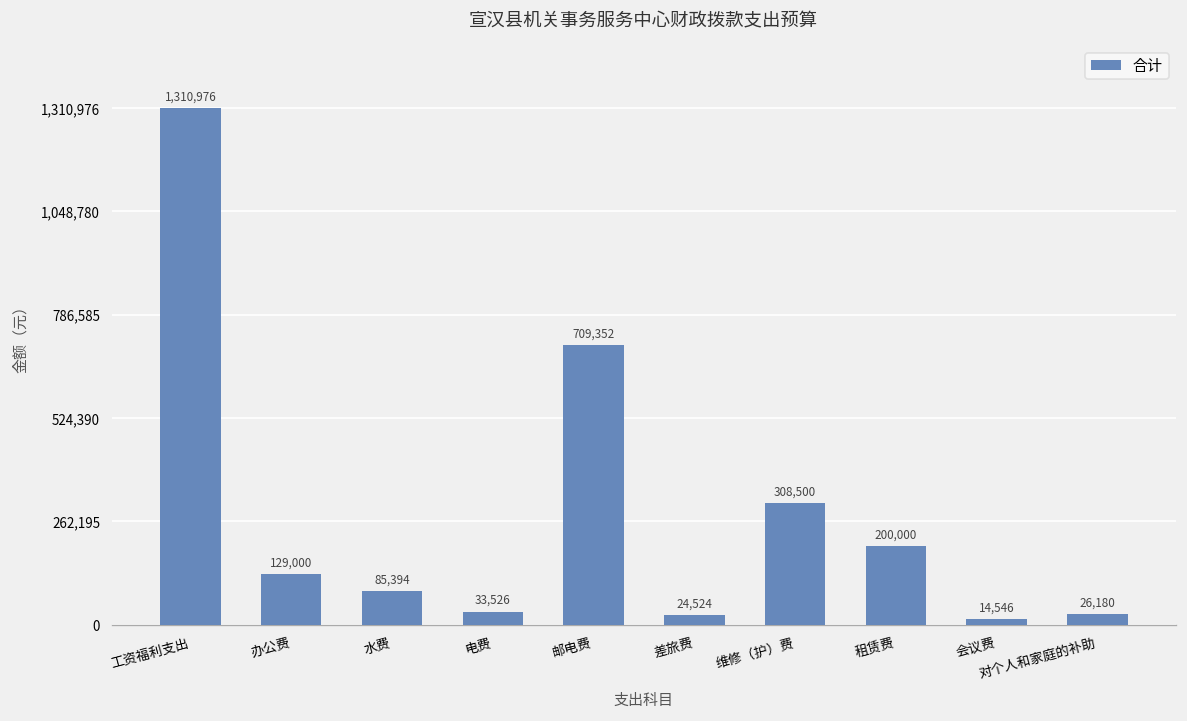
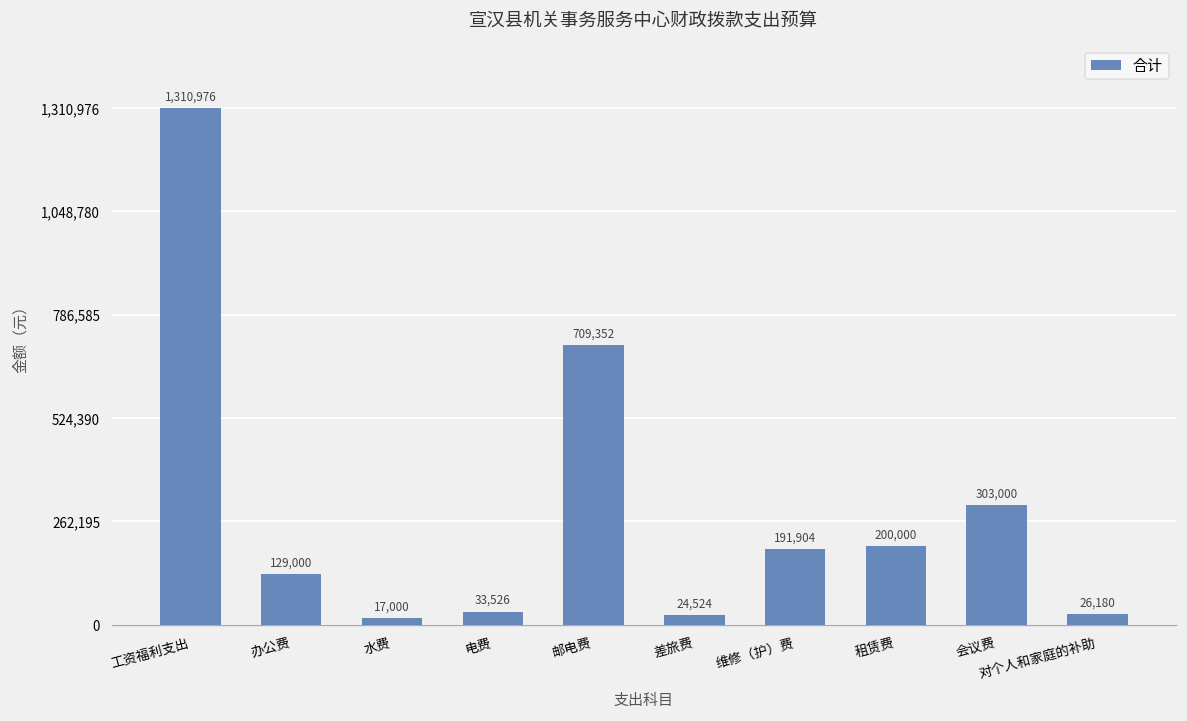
  {
    "工资福利支出": "1,310,976",
    "办公费": "129,000",
-   "水费": "85,394",
+   "水费": "17,000",
    "电费": "33,526",
    "邮电费": "709,352",
    "差旅费": "24,524",
-   "维修（护）费": "308,500",
+   "维修（护）费": "191,904",
    "租赁费": "200,000",
-   "会议费": "14,546",
+   "会议费": "303,000",
    "对个人和家庭的补助": "26,180"
  }
